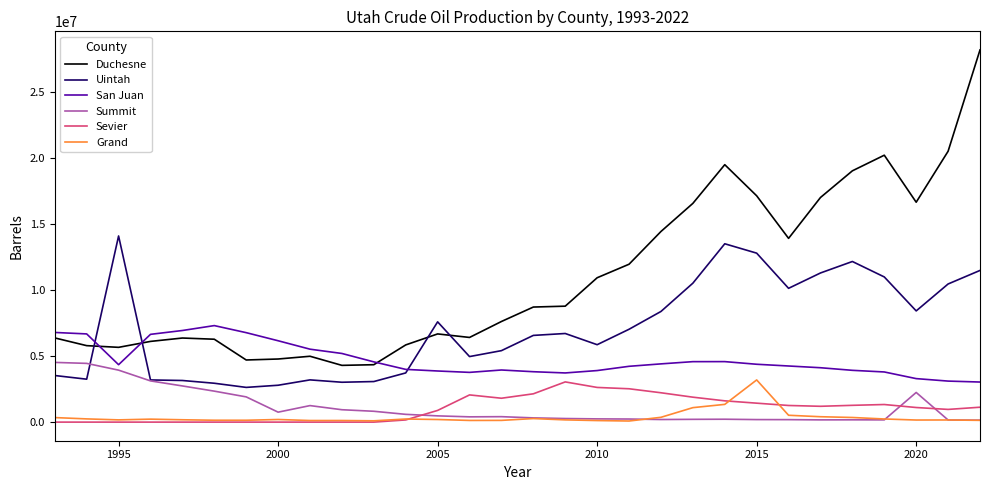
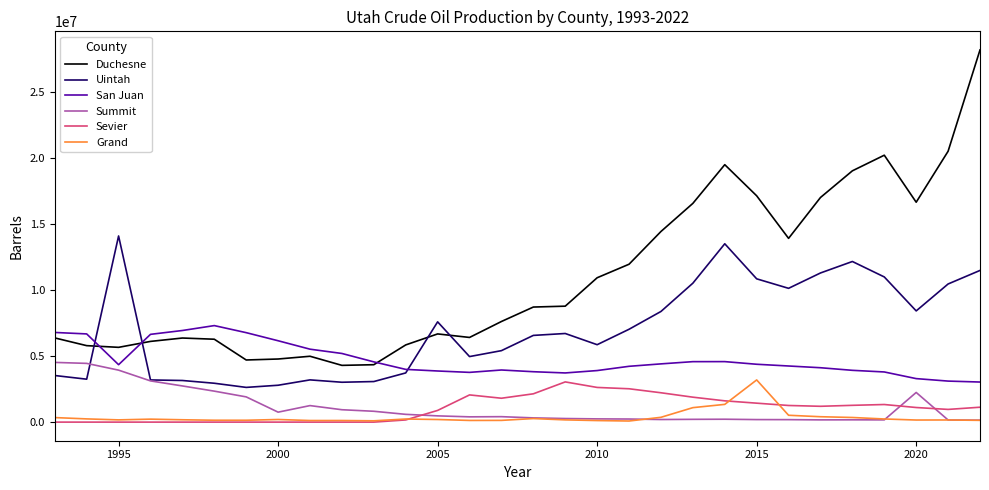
  {
    "Duchesne": {
      "1995": 5700000,
      "2000": 4800000,
      "2005": 6700000,
      "2010": 10900000,
      "2015": 17100000,
      "2020": 16600000
    },
    "Uintah": {
      "1995": 14100000,
      "2000": 2800000,
      "2005": 7600000,
      "2010": 5900000,
-     "2015": 12800000,
+     "2015": 10800000,
      "2020": 8400000
    },
    "San Juan": {
      "1995": 4300000,
      "2000": 6200000,
      "2005": 3900000,
      "2010": 3900000,
      "2015": 4400000,
      "2020": 3300000
    },
    "Summit": {
      "1995": 3900000,
      "2000": 800000,
      "2005": 500000,
      "2015": 200000,
      "2020": 2200000
    },
    "Sevier": {
      "2000": 0,
      "2005": 900000,
      "2010": 2600000,
      "2015": 1400000,
      "2020": 1100000
    },
    "Grand": {
      "2000": 200000,
      "2005": 200000,
      "2015": 3200000,
      "2020": 200000
    }
  }
